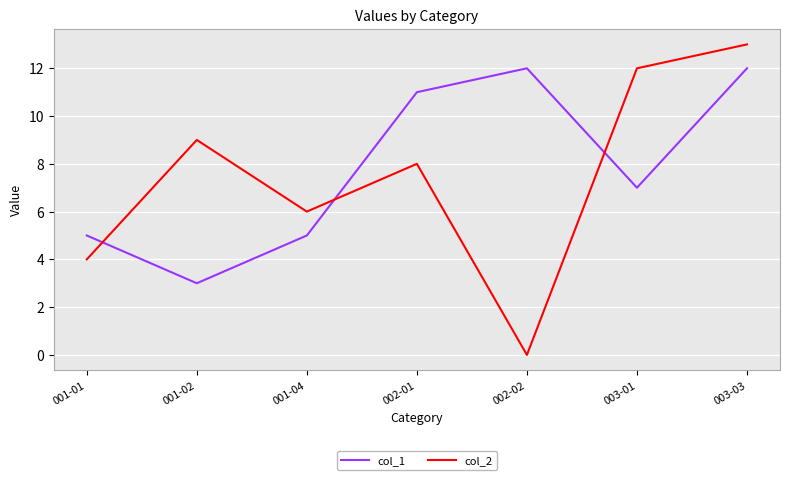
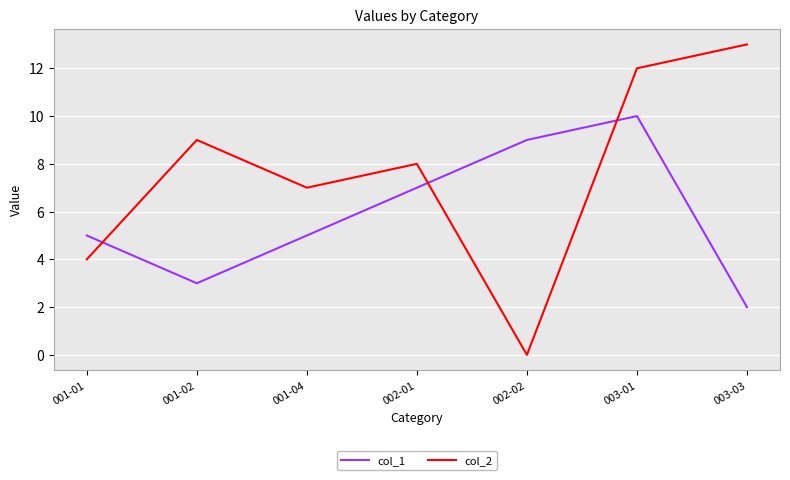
  {
    "col_1": {
      "001-01": 5,
      "001-02": 3,
      "001-04": 5,
-     "002-01": 11,
-     "002-02": 12,
-     "003-01": 7,
-     "003-03": 12
+     "002-01": 7,
+     "002-02": 9,
+     "003-01": 10,
+     "003-03": 2
    },
    "col_2": {
      "001-01": 4,
      "001-02": 9,
-     "001-04": 6,
+     "001-04": 7,
      "002-01": 8,
      "002-02": 0,
      "003-01": 12,
      "003-03": 13
    }
  }
